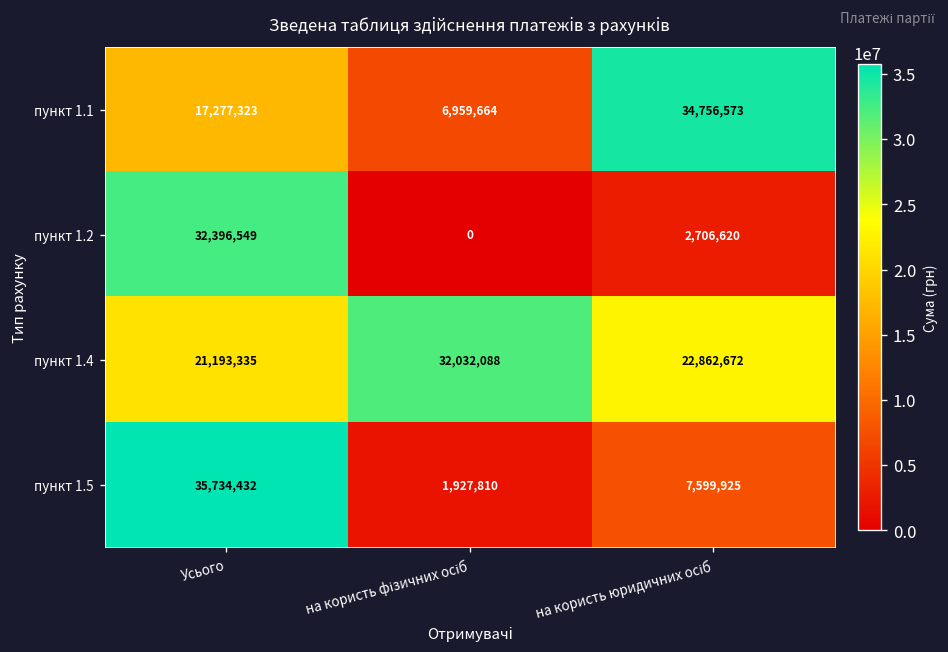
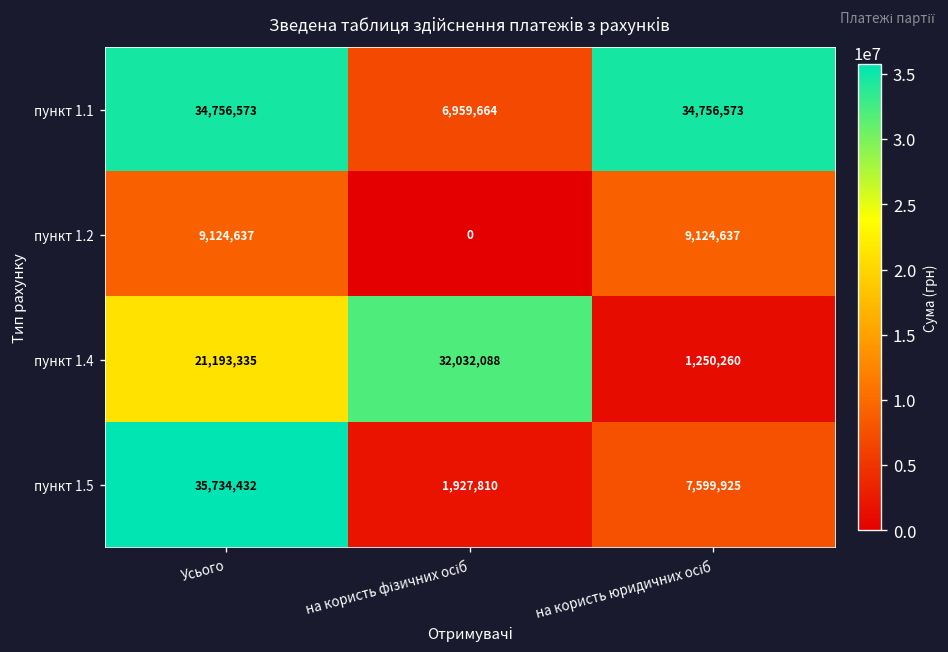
  {
    "пункт 1.1": {
-     "Усього": "17,277,323",
+     "Усього": "34,756,573",
      "на користь фізичних осіб": "6,959,664",
      "на користь юридичних осіб": "34,756,573"
    },
    "пункт 1.2": {
-     "Усього": "32,396,549",
+     "Усього": "9,124,637",
      "на користь фізичних осіб": "0",
-     "на користь юридичних осіб": "2,706,620"
+     "на користь юридичних осіб": "9,124,637"
    },
    "пункт 1.4": {
      "Усього": "21,193,335",
      "на користь фізичних осіб": "32,032,088",
-     "на користь юридичних осіб": "22,862,672"
+     "на користь юридичних осіб": "1,250,260"
    },
    "пункт 1.5": {
      "Усього": "35,734,432",
      "на користь фізичних осіб": "1,927,810",
      "на користь юридичних осіб": "7,599,925"
    }
  }
